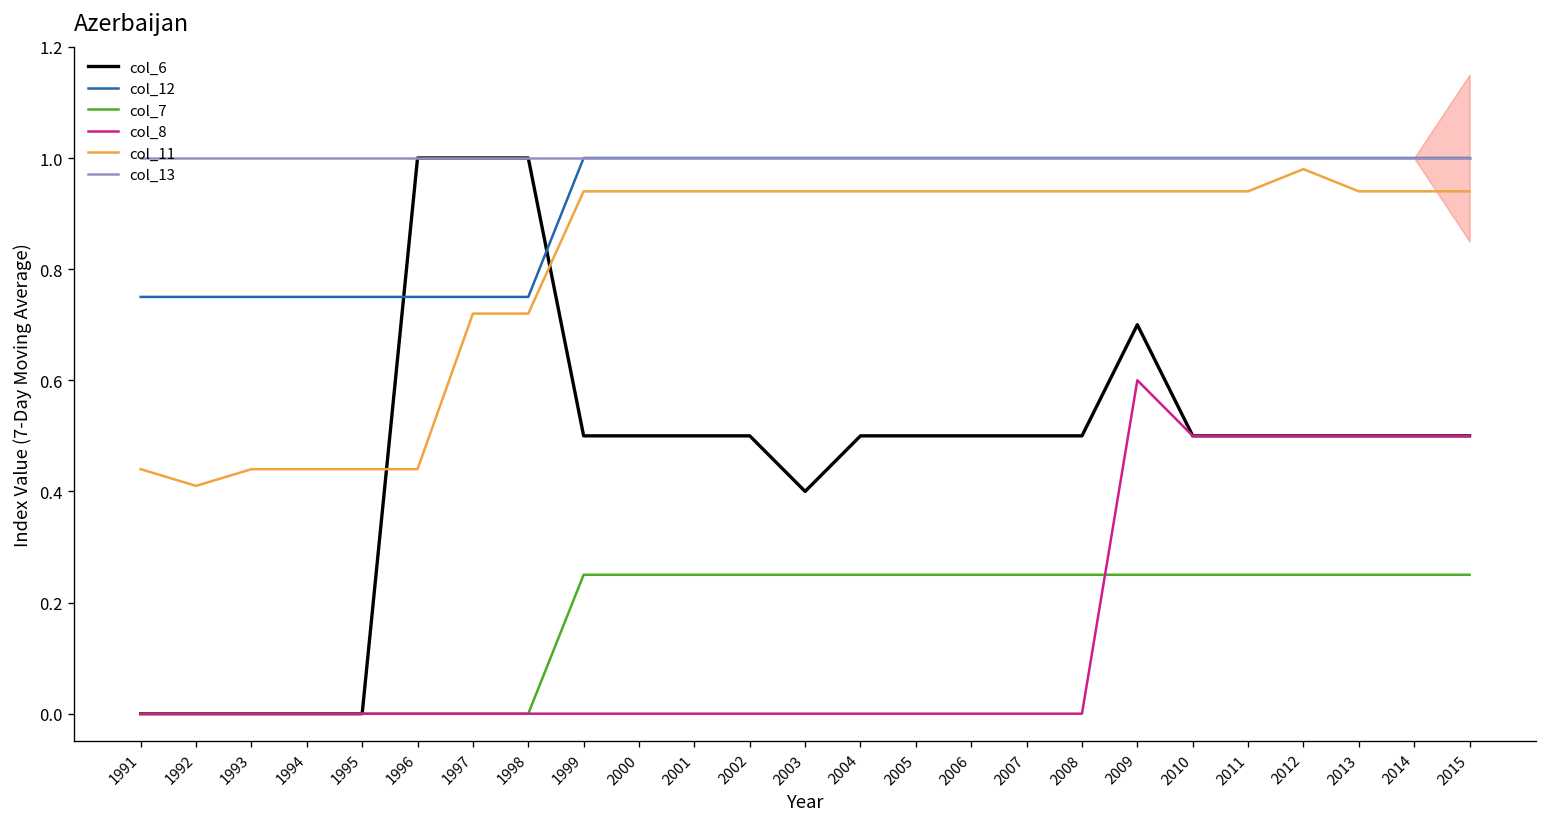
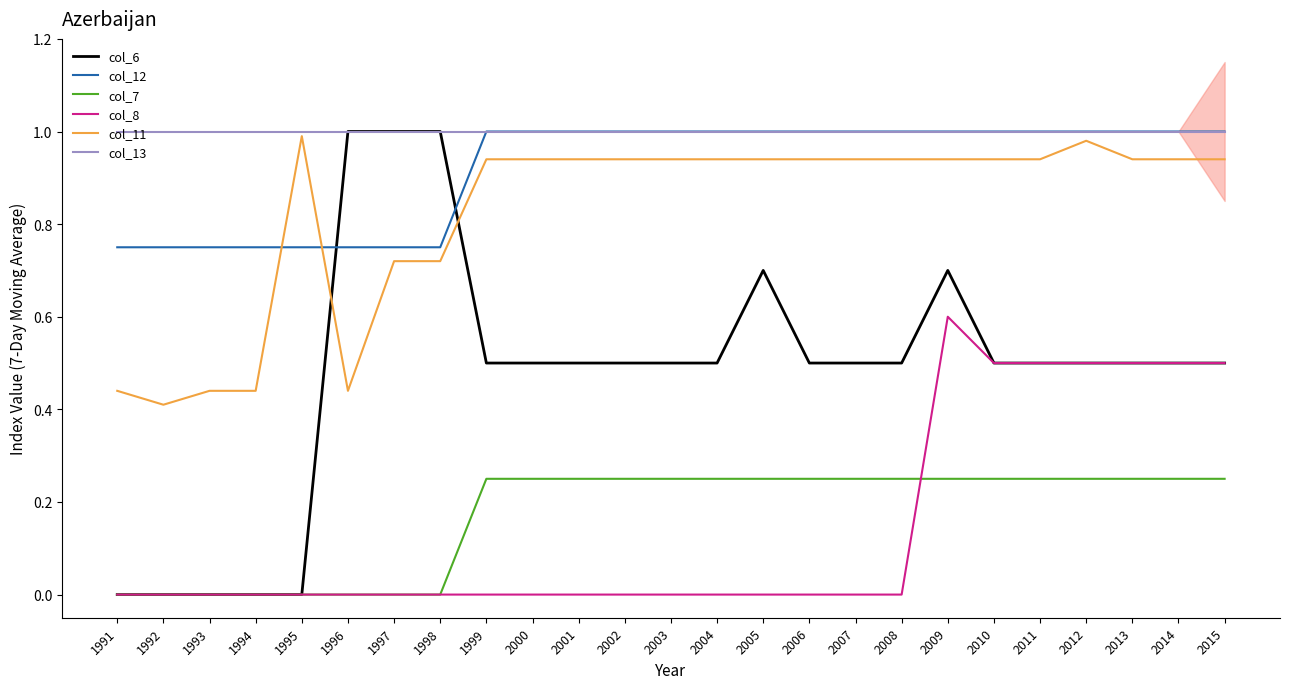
  {
    "col_6": {
      "1999": 0.5,
      "2000": 0.5,
      "2001": 0.5,
      "2002": 0.5,
-     "2003": 0.4,
+     "2003": 0.5,
      "2004": 0.5,
-     "2005": 0.5,
+     "2005": 0.7,
      "2006": 0.5,
      "2007": 0.5,
      "2008": 0.5,
      "2009": 0.7
    },
    "col_12": {
      "1991": 0.75,
      "1992": 0.75,
      "1993": 0.75,
      "1994": 0.75,
      "1995": 0.75,
      "1996": 0.75,
      "1997": 0.75,
      "1998": 0.75
    },
    "col_7": {
      "1999": 0.25,
      "2000": 0.25,
      "2001": 0.25,
      "2002": 0.25,
      "2003": 0.25,
      "2004": 0.25,
      "2005": 0.25,
      "2006": 0.25,
      "2007": 0.25,
      "2008": 0.25,
      "2009": 0.25,
      "2010": 0.25,
      "2011": 0.25,
      "2012": 0.25,
      "2013": 0.25,
      "2014": 0.25,
      "2015": 0.25
    },
    "col_8": {
      "1999": 0.00,
      "2000": 0.00,
      "2001": 0.00,
      "2002": 0.00,
      "2003": 0.00,
      "2004": 0.00,
      "2005": 0.00,
      "2006": 0.00,
      "2007": 0.00,
      "2008": 0.00,
      "2009": 0.60
    },
    "col_11": {
      "1991": 0.44,
      "1992": 0.41,
      "1993": 0.44,
      "1994": 0.44,
-     "1995": 0.44,
+     "1995": 0.99,
      "1996": 0.44,
      "1997": 0.72,
      "1998": 0.72,
      "1999": 0.94,
      "2000": 0.94,
      "2001": 0.94,
      "2002": 0.94,
      "2003": 0.94,
      "2004": 0.94,
      "2005": 0.94,
      "2006": 0.94,
      "2007": 0.94,
      "2008": 0.94,
      "2009": 0.94,
      "2010": 0.94,
      "2011": 0.94,
      "2012": 0.98,
      "2013": 0.94,
      "2014": 0.94,
      "2015": 0.94
    },
    "col_13": {
      "1991": 1.00,
      "1992": 1.00,
      "1993": 1.00,
      "1994": 1.00,
      "1995": 1.00
    }
  }
